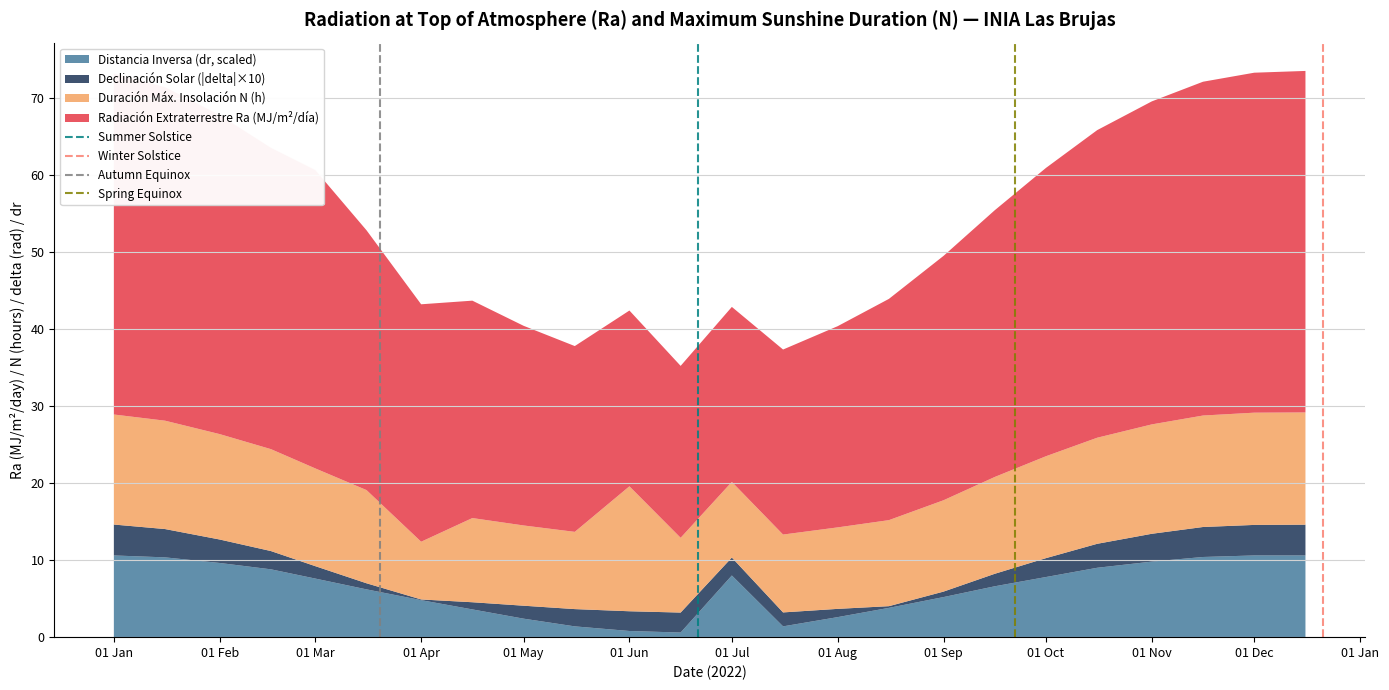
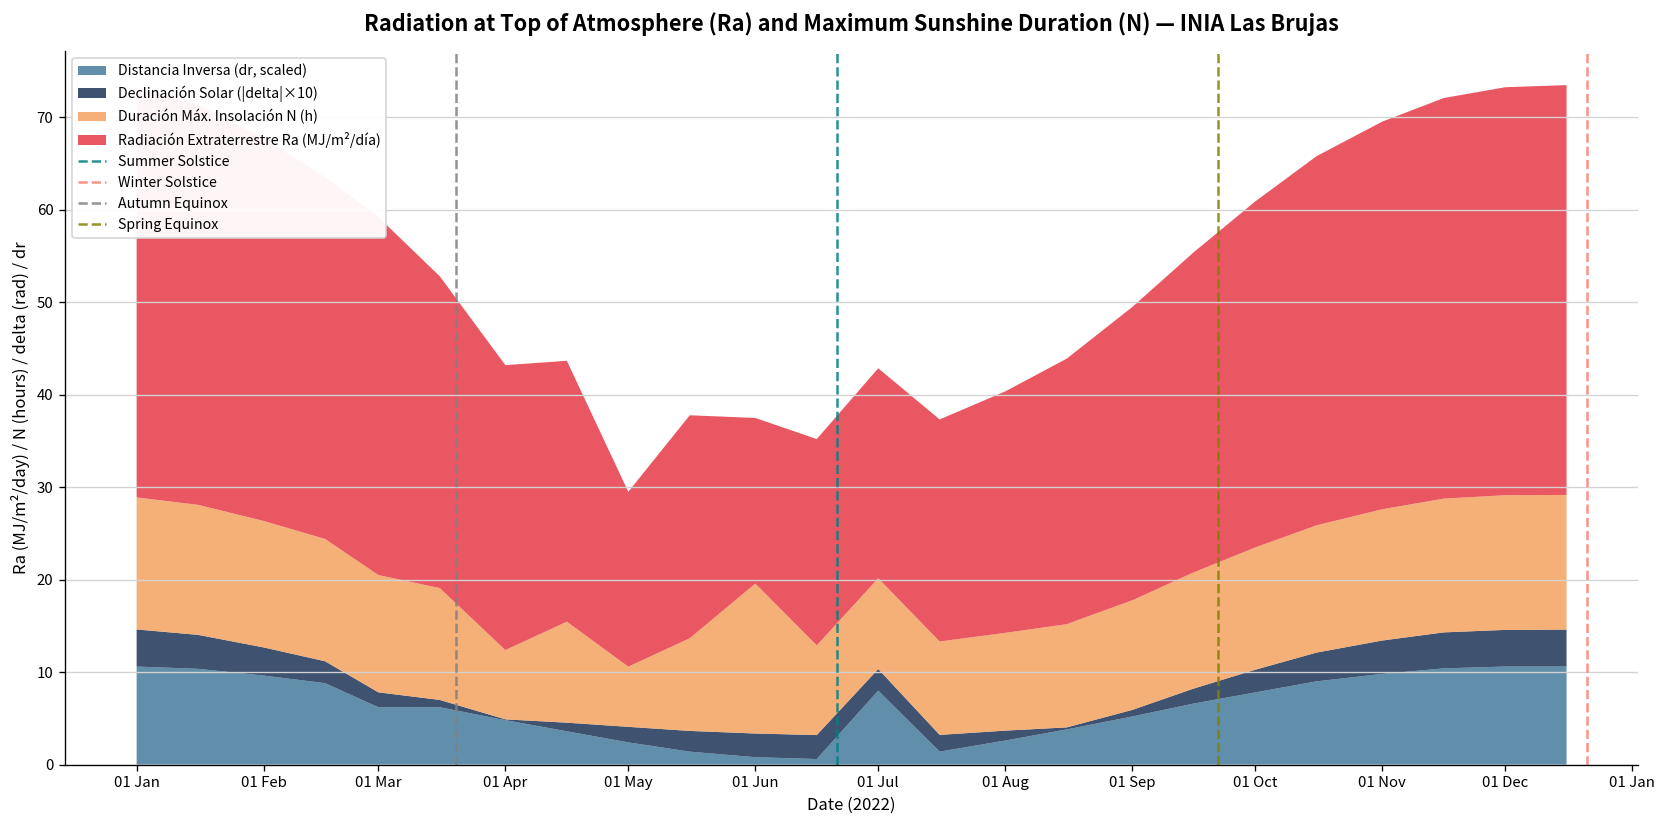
  {
    "Distancia Inversa (dr, scaled)": {
      "01 Jan": 11,
      "01 Feb": 10,
-     "01 Mar": 8,
+     "01 Mar": 6,
      "01 May": 2,
      "01 Jun": 1,
      "01 Jul": 8,
      "01 Aug": 3,
      "01 Sep": 5,
      "01 Oct": 8,
      "01 Nov": 10,
      "01 Dec": 11
    },
    "Declinación Solar (|delta|×10)": {
      "01 Jan": 4,
      "01 Feb": 3,
      "01 Mar": 2,
      "01 May": 2,
      "01 Jun": 3,
      "01 Jul": 2,
      "01 Aug": 1,
      "01 Sep": 1,
      "01 Oct": 2,
      "01 Nov": 4,
      "01 Dec": 4
    },
    "Duración Máx. Insolación N (h)": {
      "01 Jan": 14,
      "01 Feb": 14,
      "01 Mar": 13,
      "01 Apr": 7,
-     "01 May": 10,
+     "01 May": 7,
      "01 Jun": 16,
      "01 Jul": 10,
      "01 Aug": 11,
      "01 Sep": 12,
      "01 Oct": 13,
      "01 Nov": 14,
      "01 Dec": 15
    },
    "Radiación Extraterrestre Ra (MJ/m²/día)": {
      "01 Apr": 31,
-     "01 May": 26,
-     "01 Jun": 23,
+     "01 May": 19,
+     "01 Jun": 18,
      "01 Jul": 23,
      "01 Aug": 26,
      "01 Sep": 32,
      "01 Oct": 37,
      "01 Nov": 42,
      "01 Dec": 44
    }
  }
